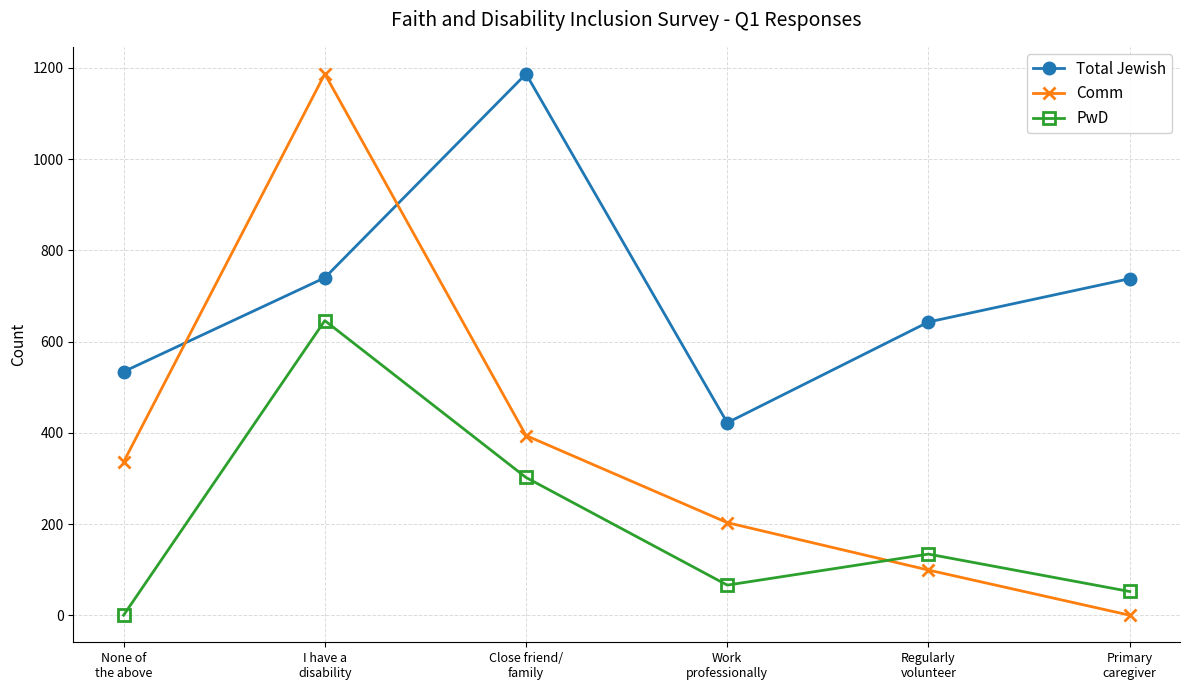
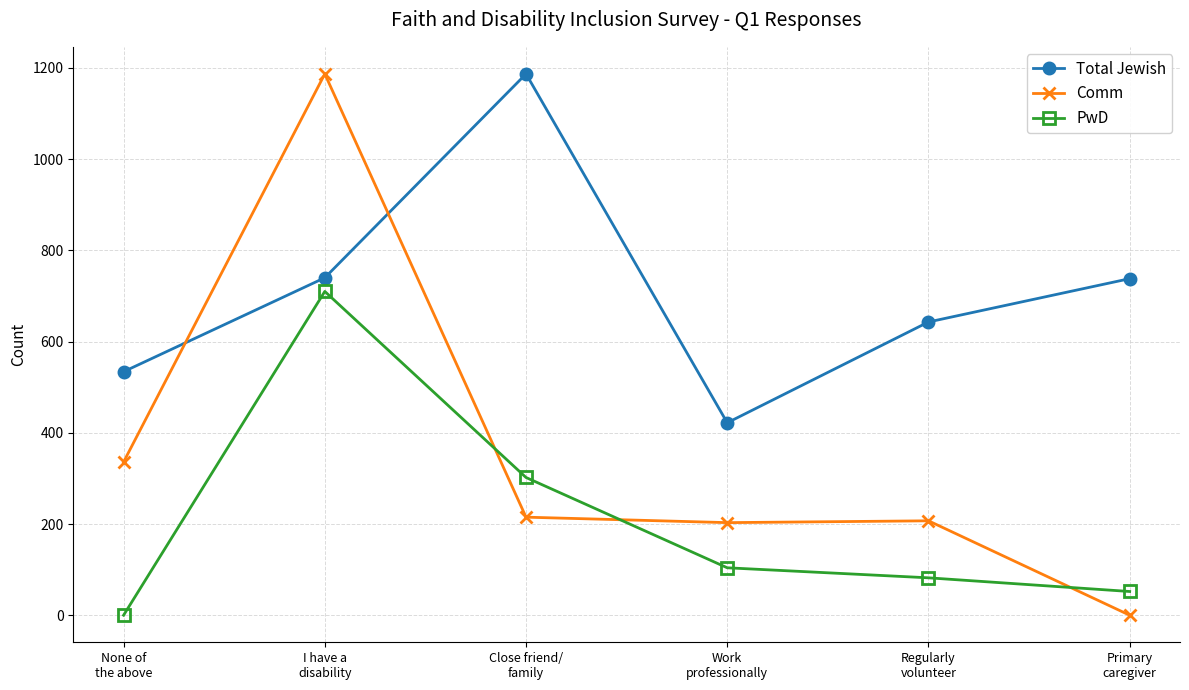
  {
    "Total Jewish": {
      "None of the above": 530,
      "I have a disability": 740,
      "Close friend/ family": 1190,
      "Work professionally": 420,
      "Regularly volunteer": 640,
      "Primary caregiver": 740
    },
    "Comm": {
      "None of the above": 340,
      "I have a disability": 1190,
-     "Close friend/ family": 390,
+     "Close friend/ family": 220,
      "Work professionally": 200,
-     "Regularly volunteer": 100,
+     "Regularly volunteer": 210,
      "Primary caregiver": 0
    },
    "PwD": {
      "None of the above": 0,
-     "I have a disability": 650,
+     "I have a disability": 710,
      "Close friend/ family": 300,
-     "Work professionally": 70,
-     "Regularly volunteer": 130,
+     "Work professionally": 100,
+     "Regularly volunteer": 80,
      "Primary caregiver": 50
    }
  }
